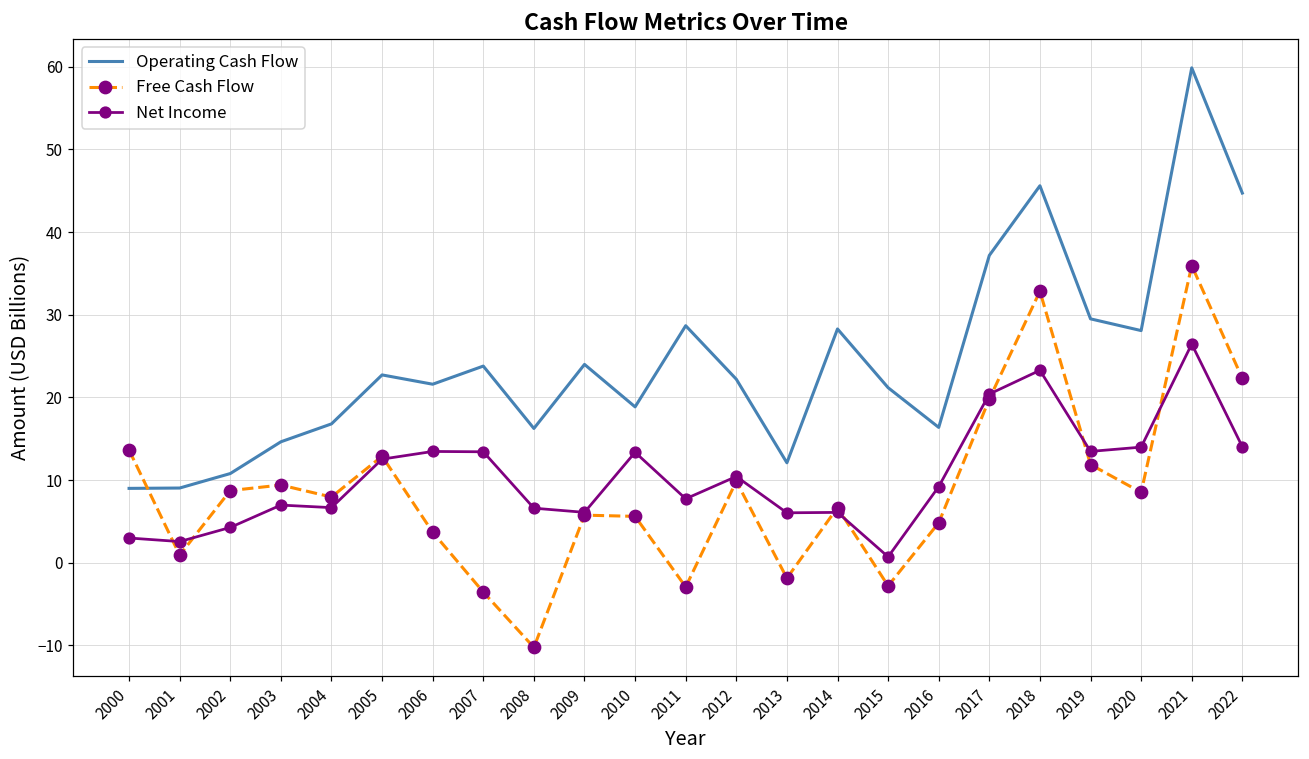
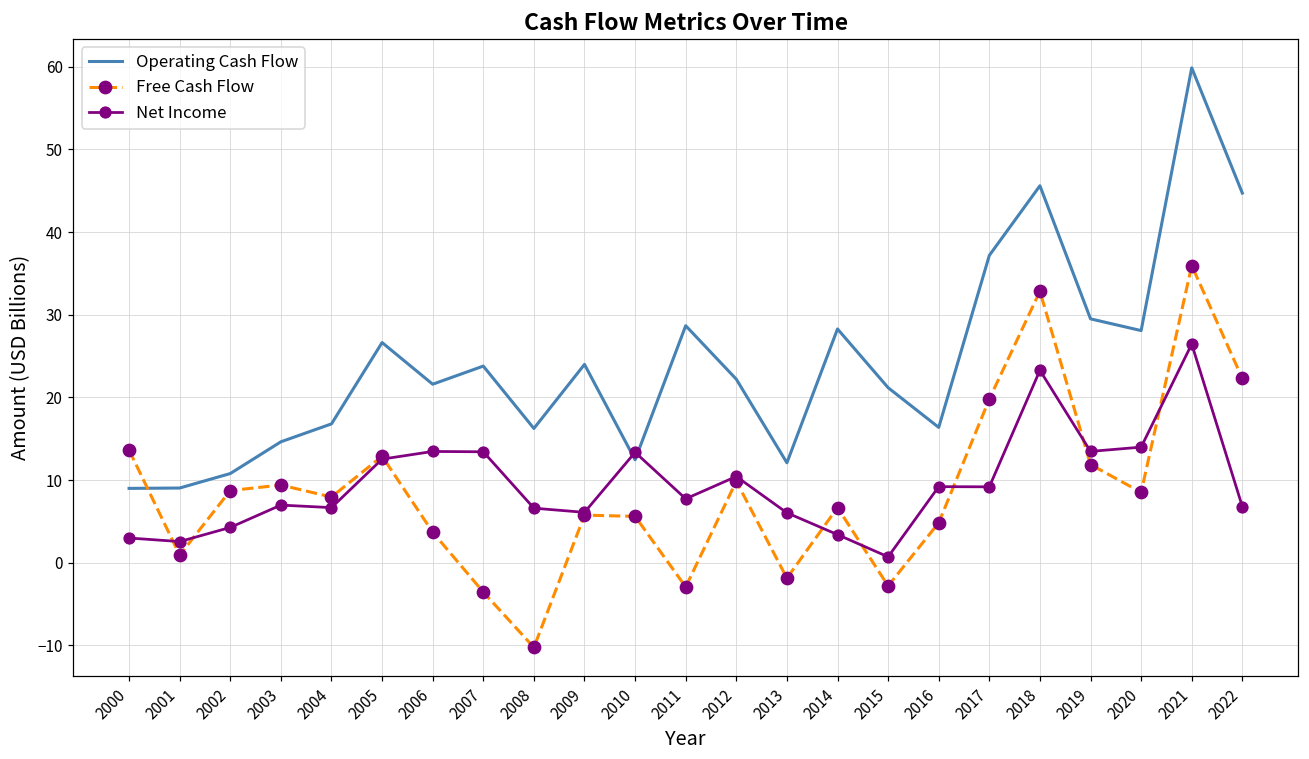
  {
    "Operating Cash Flow": {
      "2000": 9,
      "2001": 9,
      "2002": 11,
      "2003": 15,
      "2004": 17,
-     "2005": 23,
+     "2005": 27,
      "2006": 22,
      "2007": 24,
      "2008": 16,
      "2009": 24,
-     "2010": 19,
+     "2010": 12,
      "2011": 29,
      "2012": 22,
      "2013": 12,
      "2014": 28,
      "2015": 21,
      "2016": 16,
      "2017": 37,
      "2018": 46,
      "2019": 30,
      "2020": 28,
      "2021": 60,
      "2022": 45
    },
    "Free Cash Flow": {
      "2000": 14,
      "2001": 1,
      "2002": 9,
      "2003": 9,
      "2004": 8,
      "2005": 13,
      "2006": 4,
      "2007": -4,
      "2008": -10,
      "2010": 6,
      "2011": -3,
      "2012": 10,
      "2013": -2,
      "2014": 7,
      "2015": -3,
      "2016": 5,
      "2017": 20,
      "2018": 33,
      "2019": 12,
      "2020": 9,
      "2021": 36,
      "2022": 22
    },
    "Net Income": {
      "2000": 3,
      "2001": 3,
      "2002": 4,
      "2003": 7,
      "2004": 7,
      "2005": 13,
      "2006": 13,
      "2007": 13,
      "2008": 7,
      "2010": 13,
      "2011": 8,
      "2012": 10,
      "2013": 6,
-     "2014": 6,
+     "2014": 3,
      "2015": 1,
      "2016": 9,
-     "2017": 20,
+     "2017": 9,
      "2018": 23,
      "2019": 13,
      "2020": 14,
      "2021": 26,
-     "2022": 14
+     "2022": 7
    }
  }
